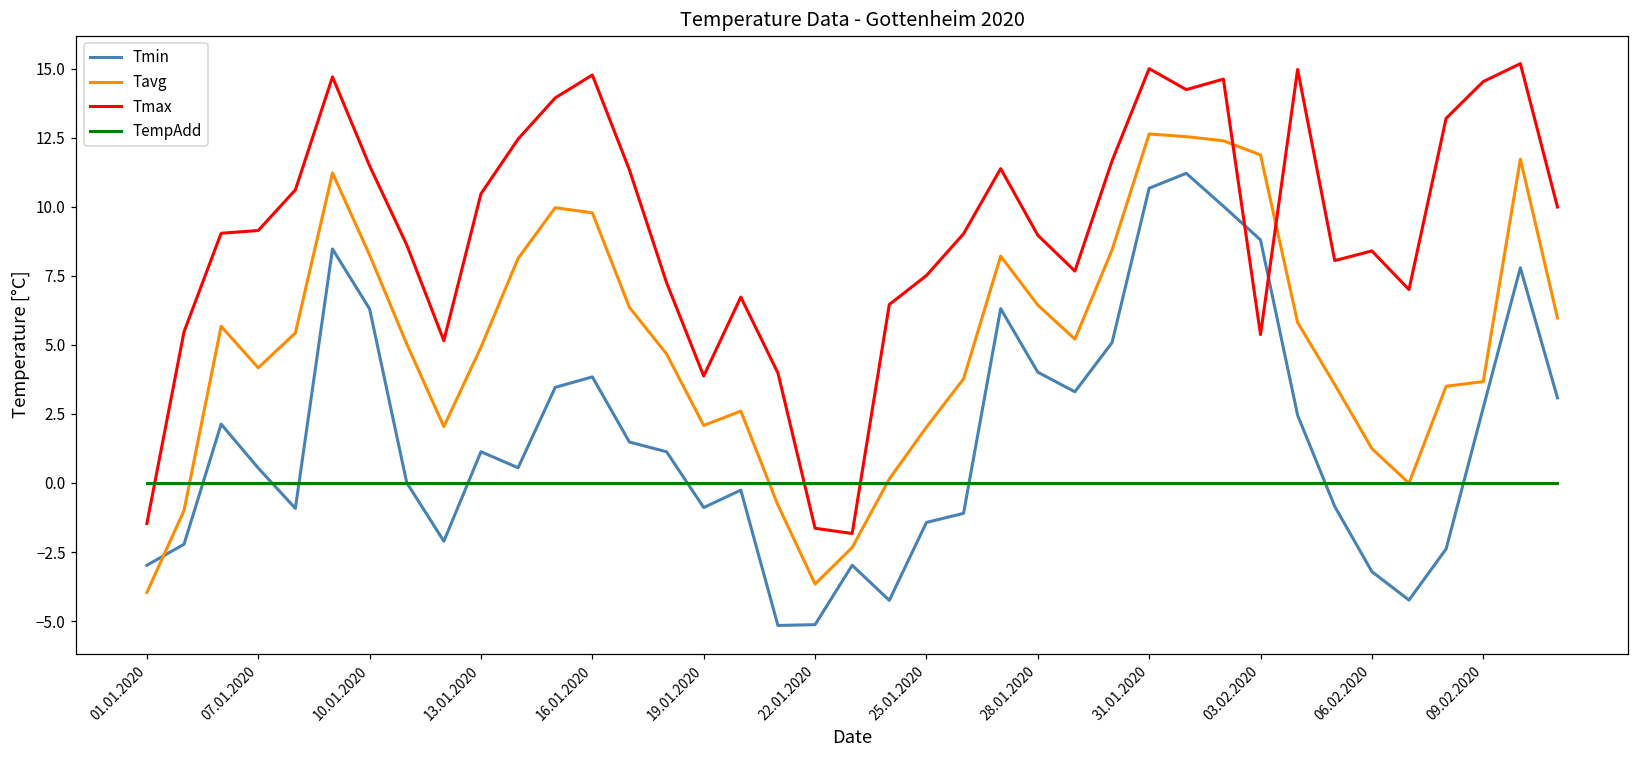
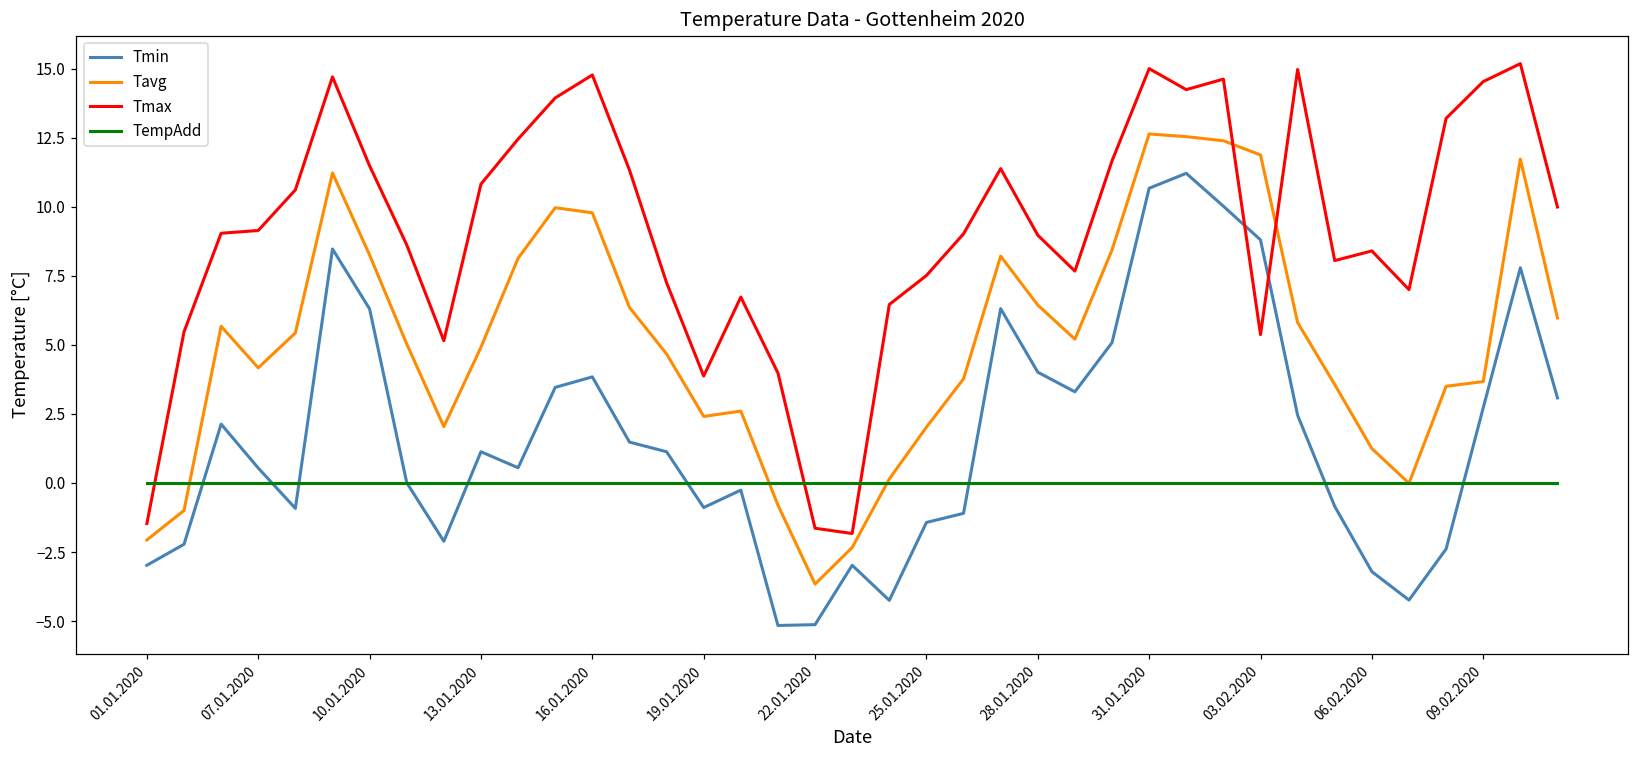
  {
    "Tmin": {
      "01.01.2020": -3.0,
      "07.01.2020": 0.5,
      "10.01.2020": 6.3,
      "13.01.2020": 1.1,
      "16.01.2020": 3.8,
      "19.01.2020": -0.9,
      "22.01.2020": -5.1,
      "25.01.2020": -1.4,
      "28.01.2020": 4.0,
      "31.01.2020": 10.7,
      "03.02.2020": 8.8,
      "06.02.2020": -3.2,
      "09.02.2020": 2.7
    },
    "Tavg": {
-     "01.01.2020": -4.0,
+     "01.01.2020": -2.1,
      "07.01.2020": 4.2,
      "10.01.2020": 8.3,
      "13.01.2020": 4.9,
      "16.01.2020": 9.8,
-     "19.01.2020": 2.1,
+     "19.01.2020": 2.4,
      "22.01.2020": -3.7,
      "25.01.2020": 2.0,
      "28.01.2020": 6.4,
      "31.01.2020": 12.6,
      "03.02.2020": 11.9,
      "06.02.2020": 1.2,
      "09.02.2020": 3.7
    },
    "Tmax": {
      "01.01.2020": -1.5,
      "07.01.2020": 9.1,
      "10.01.2020": 11.5,
-     "13.01.2020": 10.5,
+     "13.01.2020": 10.8,
      "16.01.2020": 14.8,
      "19.01.2020": 3.9,
      "22.01.2020": -1.6,
      "25.01.2020": 7.5,
      "28.01.2020": 9.0,
      "31.01.2020": 15.0,
      "03.02.2020": 5.4,
      "06.02.2020": 8.4,
      "09.02.2020": 14.5
    },
    "TempAdd": {
      "01.01.2020": 0.0,
      "07.01.2020": 0.0,
      "10.01.2020": 0.0,
      "13.01.2020": 0.0,
      "16.01.2020": 0.0,
      "19.01.2020": 0.0,
      "22.01.2020": 0.0,
      "25.01.2020": 0.0,
      "28.01.2020": 0.0,
      "31.01.2020": 0.0,
      "03.02.2020": 0.0,
      "06.02.2020": 0.0,
      "09.02.2020": 0.0
    }
  }
